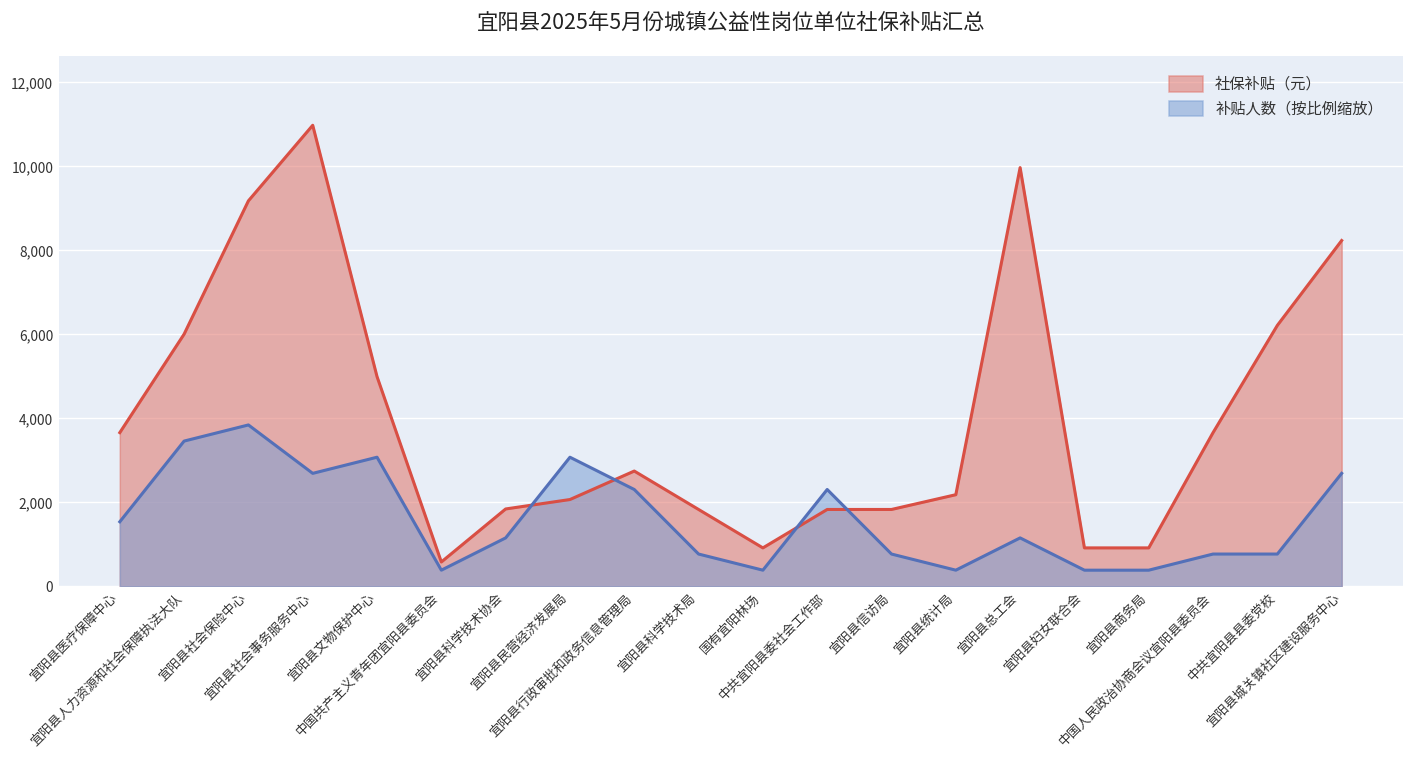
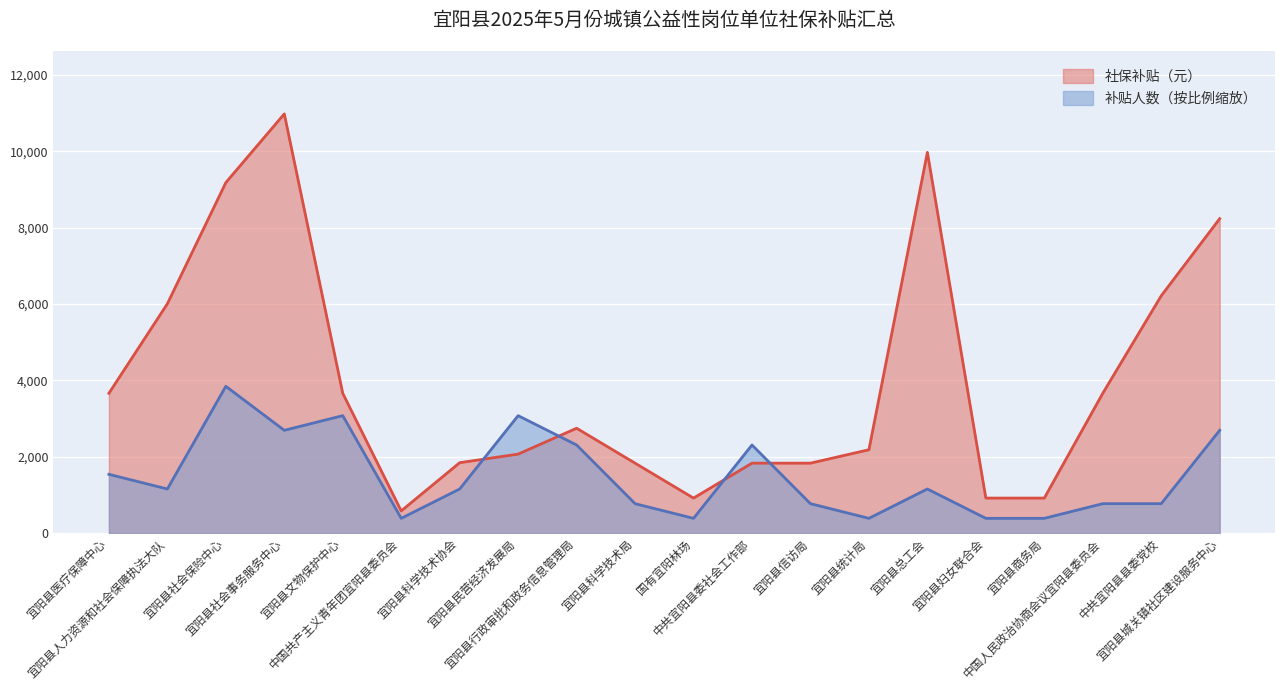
  {
    "社保补贴（元）": {
      "宜阳县医疗保障中心": "3,700",
      "宜阳县人力资源和社会保障执法大队": "6,000",
      "宜阳县社会保险中心": "9,200",
      "宜阳县社会事务服务中心": "11,000",
-     "宜阳县文物保护中心": "5,000",
+     "宜阳县文物保护中心": "3,700",
      "中国共产主义青年团宜阳县委员会": "600",
      "宜阳县科学技术协会": "1,800",
      "宜阳县民营经济发展局": "2,100",
      "宜阳县行政审批和政务信息管理局": "2,700",
      "宜阳县科学技术局": "1,800",
      "国有宜阳林场": "900",
      "中共宜阳县委社会工作部": "1,800",
      "宜阳县信访局": "1,800",
      "宜阳县统计局": "2,200",
      "宜阳县总工会": "10,000",
      "宜阳县妇女联合会": "900",
      "宜阳县商务局": "900",
      "中国人民政治协商会议宜阳县委员会": "3,700",
      "中共宜阳县县委党校": "6,200",
      "宜阳县城关镇社区建设服务中心": "8,200"
    },
    "补贴人数（按比例缩放）": {
      "宜阳县医疗保障中心": "1,500",
-     "宜阳县人力资源和社会保障执法大队": "3,500",
+     "宜阳县人力资源和社会保障执法大队": "1,200",
      "宜阳县社会保险中心": "3,800",
      "宜阳县社会事务服务中心": "2,700",
      "宜阳县文物保护中心": "3,100",
      "中国共产主义青年团宜阳县委员会": "400",
      "宜阳县科学技术协会": "1,200",
      "宜阳县民营经济发展局": "3,100",
      "宜阳县行政审批和政务信息管理局": "2,300",
      "宜阳县科学技术局": "800",
      "国有宜阳林场": "400",
      "中共宜阳县委社会工作部": "2,300",
      "宜阳县信访局": "800",
      "宜阳县统计局": "400",
      "宜阳县总工会": "1,200",
      "宜阳县妇女联合会": "400",
      "宜阳县商务局": "400",
      "中国人民政治协商会议宜阳县委员会": "800",
      "中共宜阳县县委党校": "800",
      "宜阳县城关镇社区建设服务中心": "2,700"
    }
  }
